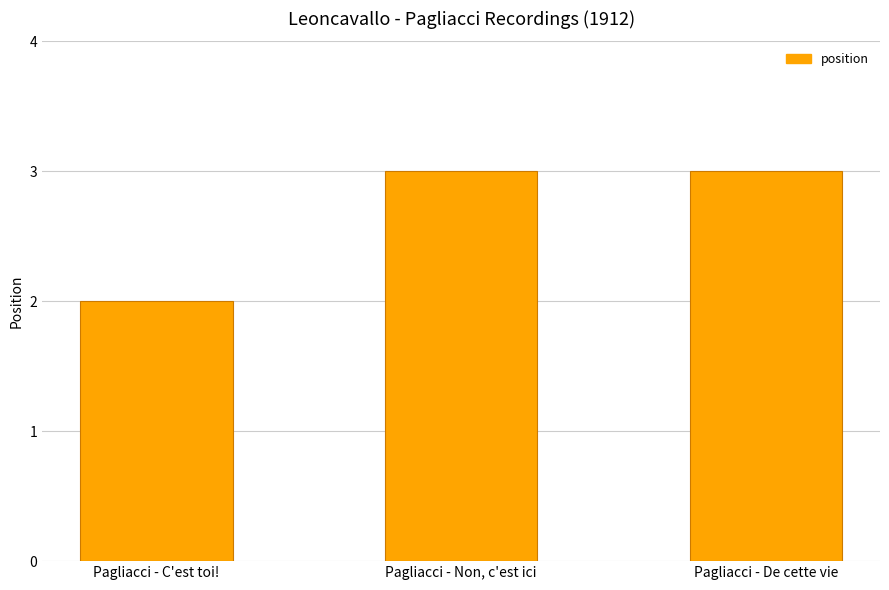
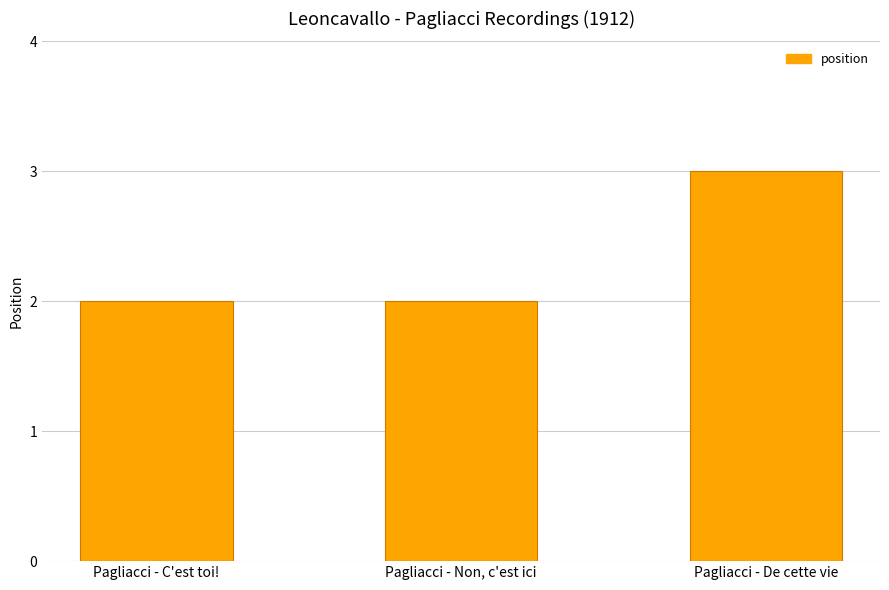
  {
    "Pagliacci - C'est toi!": 2,
-   "Pagliacci - Non, c'est ici": 3,
+   "Pagliacci - Non, c'est ici": 2,
    "Pagliacci - De cette vie": 3
  }
